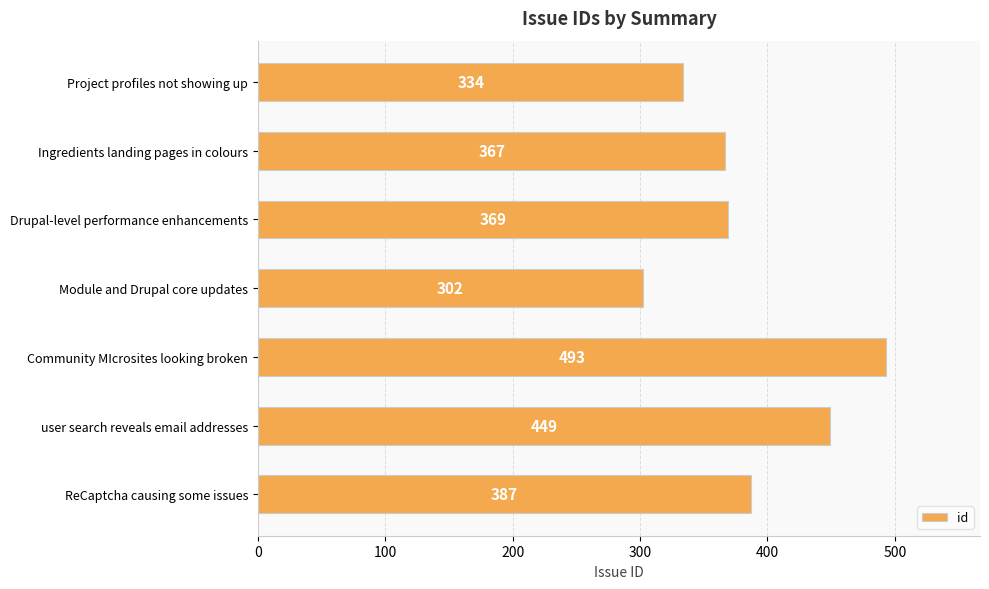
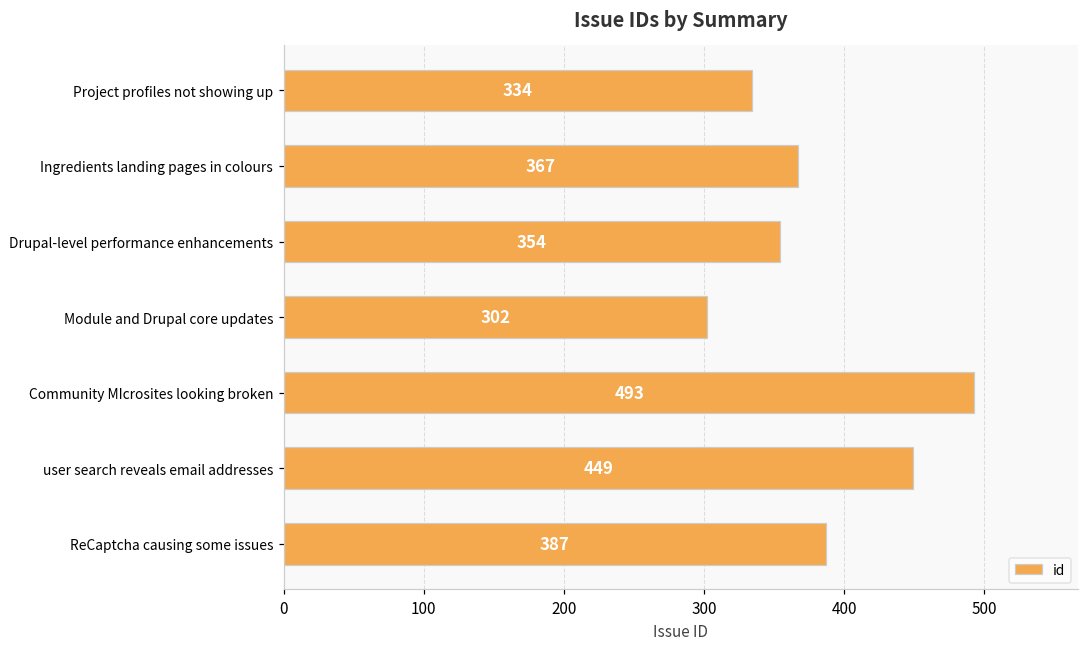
  {
    "Project profiles not showing up": 334,
    "Ingredients landing pages in colours": 367,
-   "Drupal-level performance enhancements": 369,
+   "Drupal-level performance enhancements": 354,
    "Module and Drupal core updates": 302,
    "Community MIcrosites looking broken": 493,
    "user search reveals email addresses": 449,
    "ReCaptcha causing some issues": 387
  }
